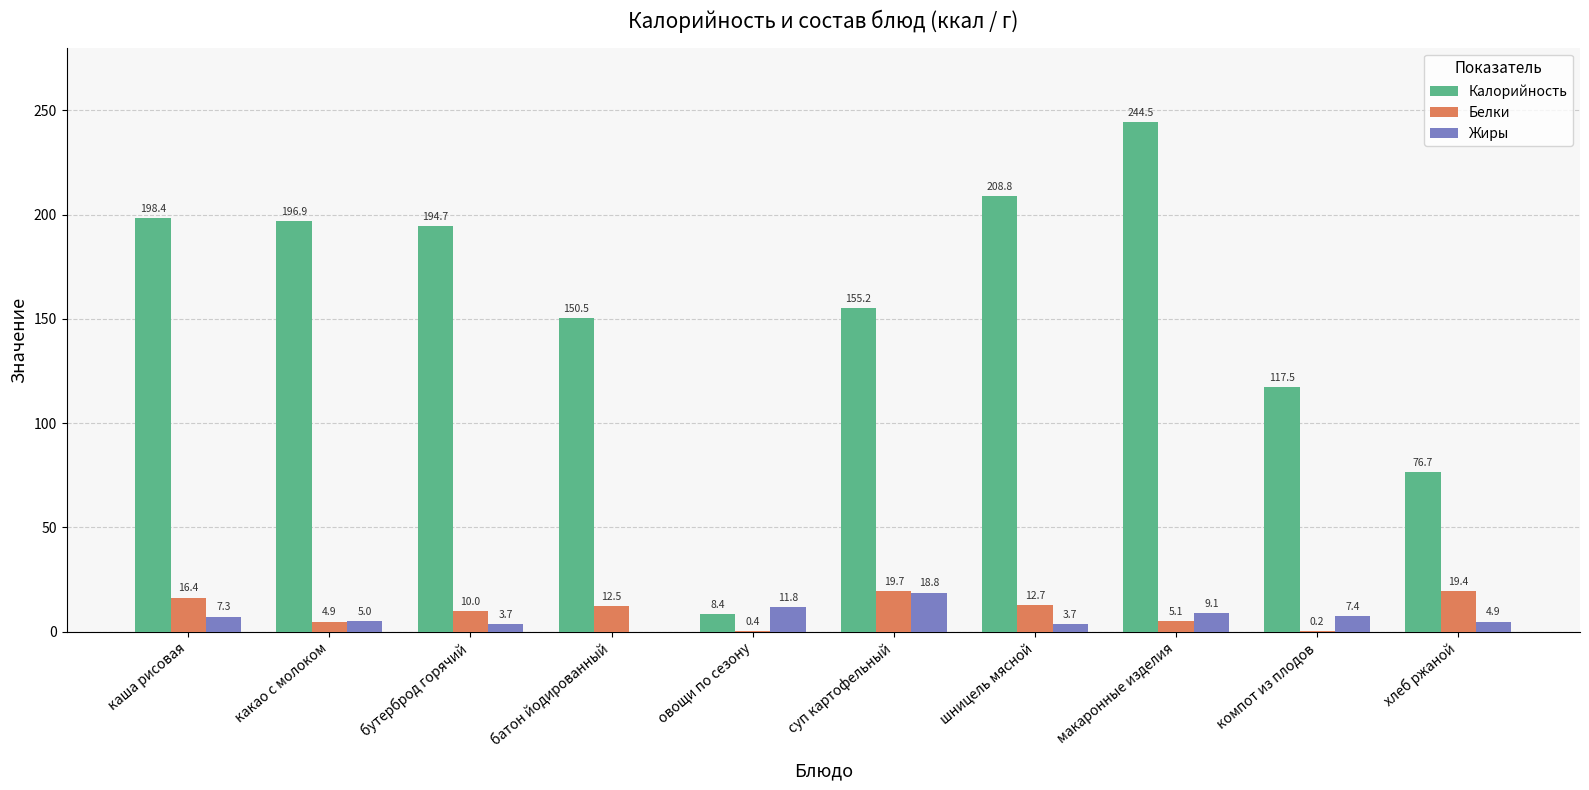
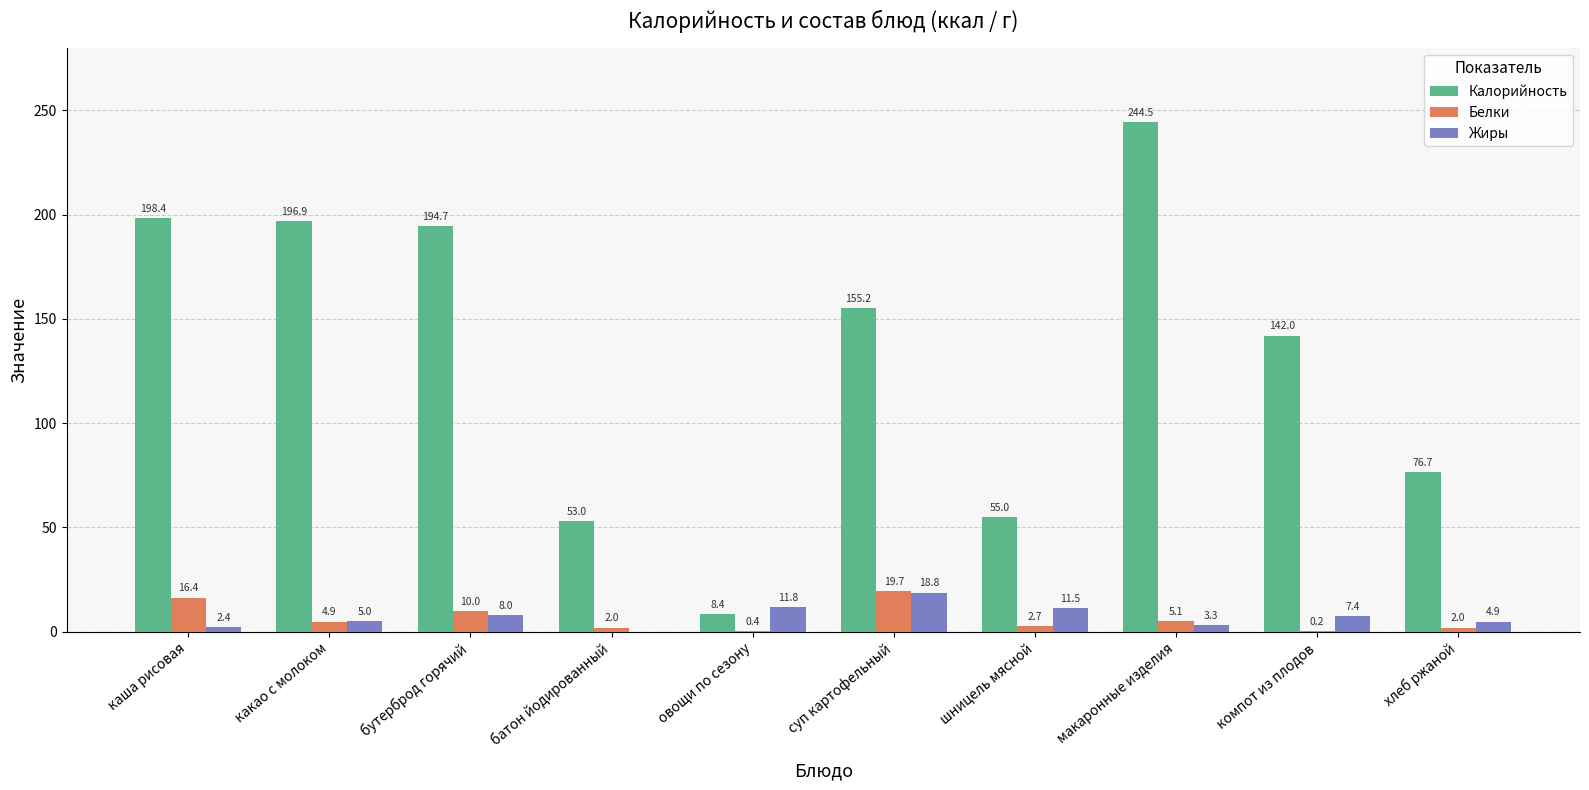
  {
    "Калорийность": {
      "каша рисовая": 198.4,
      "какао с молоком": 196.9,
      "бутерброд горячий": 194.7,
-     "батон йодированный": 150.5,
+     "батон йодированный": 53.0,
      "овощи по сезону": 8.4,
      "суп картофельный": 155.2,
-     "шницель мясной": 208.8,
+     "шницель мясной": 55.0,
      "макаронные изделия": 244.5,
-     "компот из плодов": 117.5,
+     "компот из плодов": 142.0,
      "хлеб ржаной": 76.7
    },
    "Белки": {
      "каша рисовая": 16.4,
      "какао с молоком": 4.9,
      "бутерброд горячий": 10.0,
-     "батон йодированный": 12.5,
+     "батон йодированный": 2.0,
      "овощи по сезону": 0.4,
      "суп картофельный": 19.7,
-     "шницель мясной": 12.7,
+     "шницель мясной": 2.7,
      "макаронные изделия": 5.1,
      "компот из плодов": 0.2,
-     "хлеб ржаной": 19.4
+     "хлеб ржаной": 2.0
    },
    "Жиры": {
-     "каша рисовая": 7.3,
+     "каша рисовая": 2.4,
      "какао с молоком": 5.0,
-     "бутерброд горячий": 3.7,
+     "бутерброд горячий": 8.0,
      "овощи по сезону": 11.8,
      "суп картофельный": 18.8,
-     "шницель мясной": 3.7,
-     "макаронные изделия": 9.1,
+     "шницель мясной": 11.5,
+     "макаронные изделия": 3.3,
      "компот из плодов": 7.4,
      "хлеб ржаной": 4.9
    }
  }
